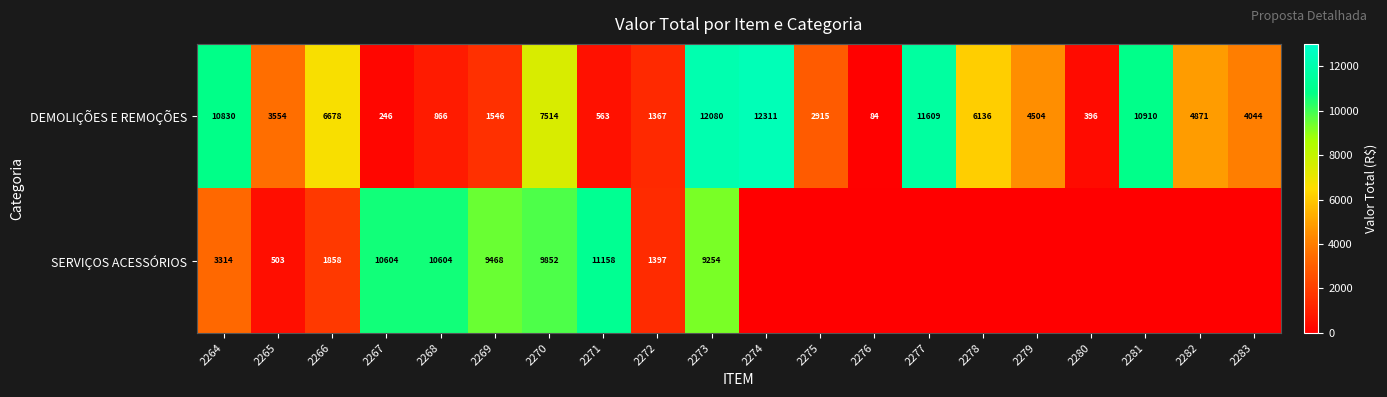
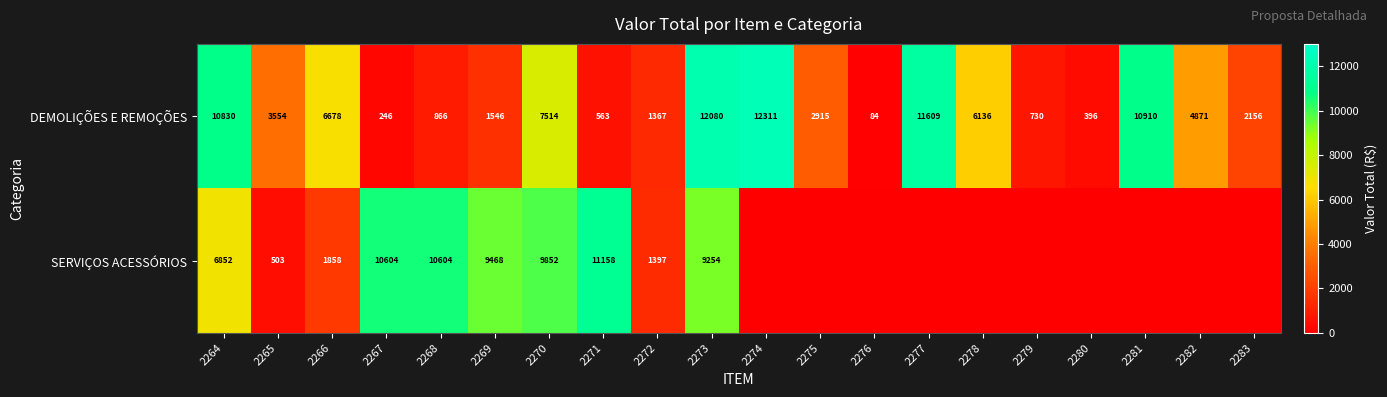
  {
    "DEMOLIÇÕES E REMOÇÕES": {
      "2264": 10830,
      "2265": 3554,
      "2266": 6678,
      "2267": 246,
      "2268": 866,
      "2269": 1546,
      "2270": 7514,
      "2271": 563,
      "2272": 1367,
      "2273": 12080,
      "2274": 12311,
      "2275": 2915,
      "2276": 84,
      "2277": 11609,
      "2278": 6136,
-     "2279": 4504,
+     "2279": 730,
      "2280": 396,
      "2281": 10910,
      "2282": 4871,
-     "2283": 4044
+     "2283": 2156
    },
    "SERVIÇOS ACESSÓRIOS": {
-     "2264": 3314,
+     "2264": 6852,
      "2265": 503,
      "2266": 1858,
      "2267": 10604,
      "2268": 10604,
      "2269": 9468,
      "2270": 9852,
      "2271": 11158,
      "2272": 1397,
      "2273": 9254
    }
  }
